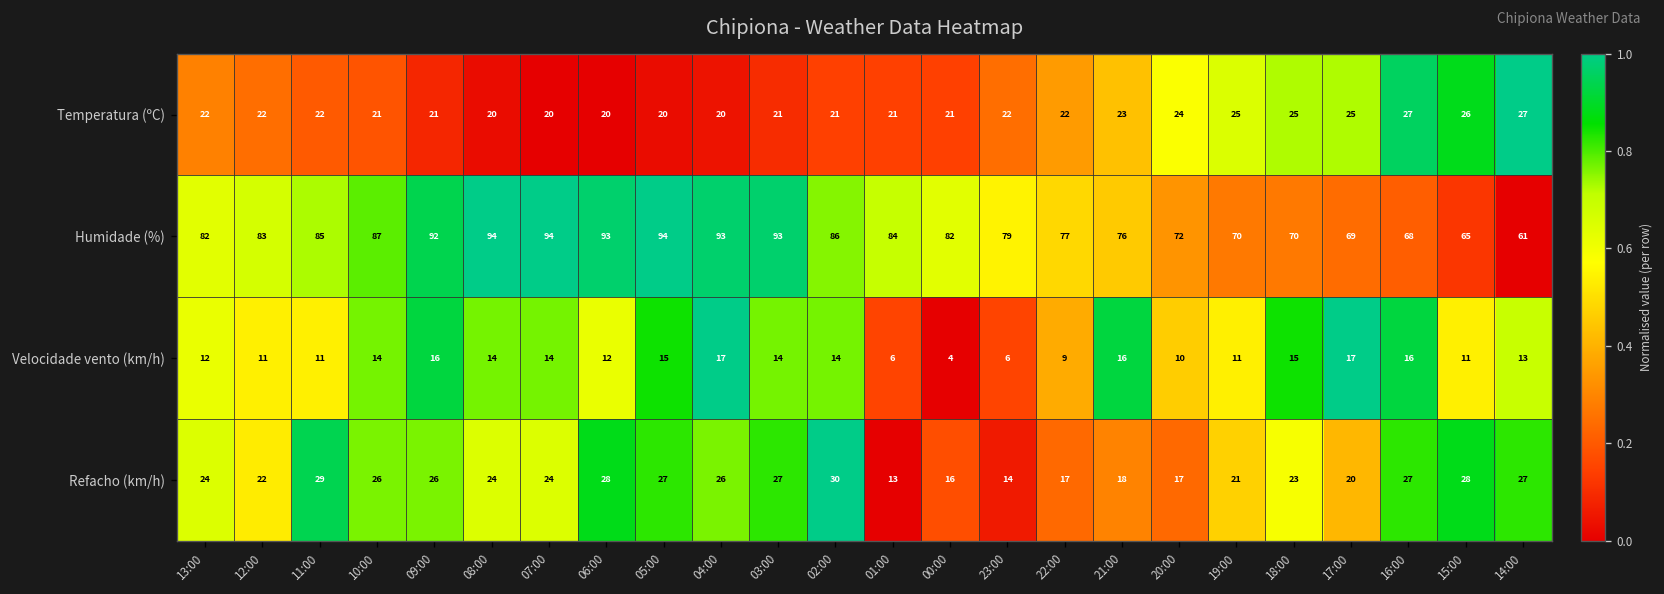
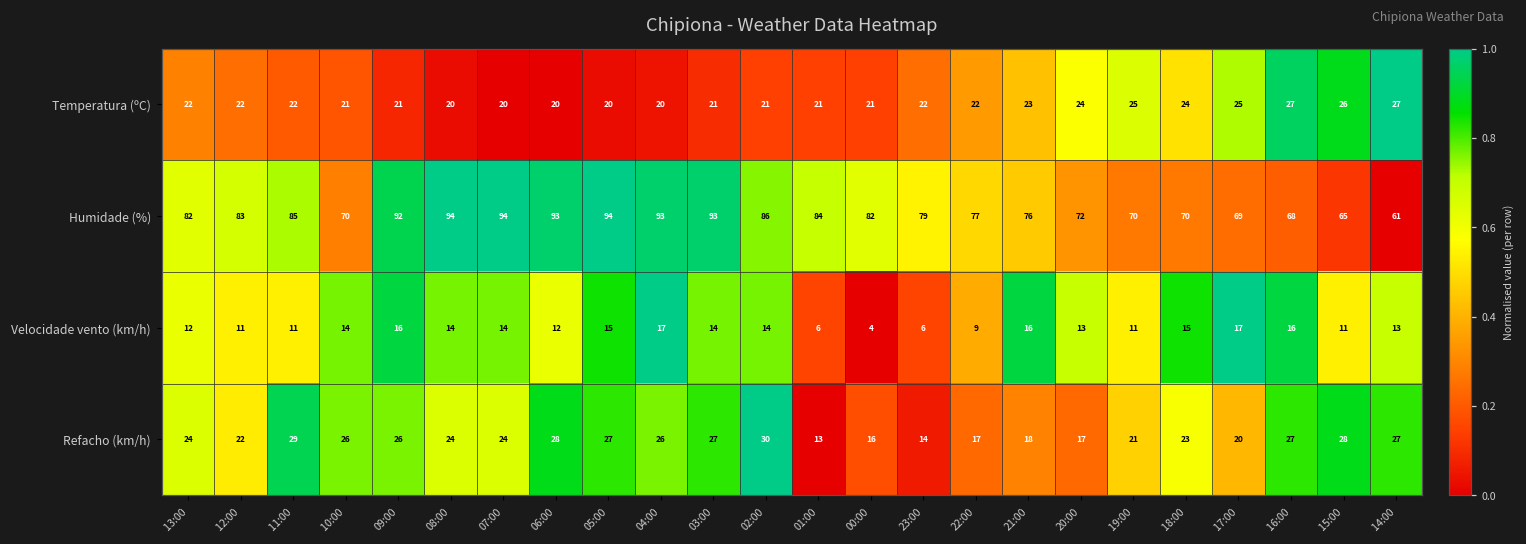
  {
    "Temperatura (ºC)": {
      "13:00": 22,
      "12:00": 22,
      "11:00": 22,
      "10:00": 21,
      "09:00": 21,
      "08:00": 20,
      "07:00": 20,
      "06:00": 20,
      "05:00": 20,
      "04:00": 20,
      "03:00": 21,
      "02:00": 21,
      "01:00": 21,
      "00:00": 21,
      "23:00": 22,
      "22:00": 22,
      "21:00": 23,
      "20:00": 24,
      "19:00": 25,
-     "18:00": 25,
+     "18:00": 24,
      "17:00": 25,
      "16:00": 27,
      "15:00": 26,
      "14:00": 27
    },
    "Humidade (%)": {
      "13:00": 82,
      "12:00": 83,
      "11:00": 85,
-     "10:00": 87,
+     "10:00": 70,
      "09:00": 92,
      "08:00": 94,
      "07:00": 94,
      "06:00": 93,
      "05:00": 94,
      "04:00": 93,
      "03:00": 93,
      "02:00": 86,
      "01:00": 84,
      "00:00": 82,
      "23:00": 79,
      "22:00": 77,
      "21:00": 76,
      "20:00": 72,
      "19:00": 70,
      "18:00": 70,
      "17:00": 69,
      "16:00": 68,
      "15:00": 65,
      "14:00": 61
    },
    "Velocidade vento (km/h)": {
      "13:00": 12,
      "12:00": 11,
      "11:00": 11,
      "10:00": 14,
      "09:00": 16,
      "08:00": 14,
      "07:00": 14,
      "06:00": 12,
      "05:00": 15,
      "04:00": 17,
      "03:00": 14,
      "02:00": 14,
      "01:00": 6,
      "00:00": 4,
      "23:00": 6,
      "22:00": 9,
      "21:00": 16,
-     "20:00": 10,
+     "20:00": 13,
      "19:00": 11,
      "18:00": 15,
      "17:00": 17,
      "16:00": 16,
      "15:00": 11,
      "14:00": 13
    },
    "Refacho (km/h)": {
      "13:00": 24,
      "12:00": 22,
      "11:00": 29,
      "10:00": 26,
      "09:00": 26,
      "08:00": 24,
      "07:00": 24,
      "06:00": 28,
      "05:00": 27,
      "04:00": 26,
      "03:00": 27,
      "02:00": 30,
      "01:00": 13,
      "00:00": 16,
      "23:00": 14,
      "22:00": 17,
      "21:00": 18,
      "20:00": 17,
      "19:00": 21,
      "18:00": 23,
      "17:00": 20,
      "16:00": 27,
      "15:00": 28,
      "14:00": 27
    }
  }
